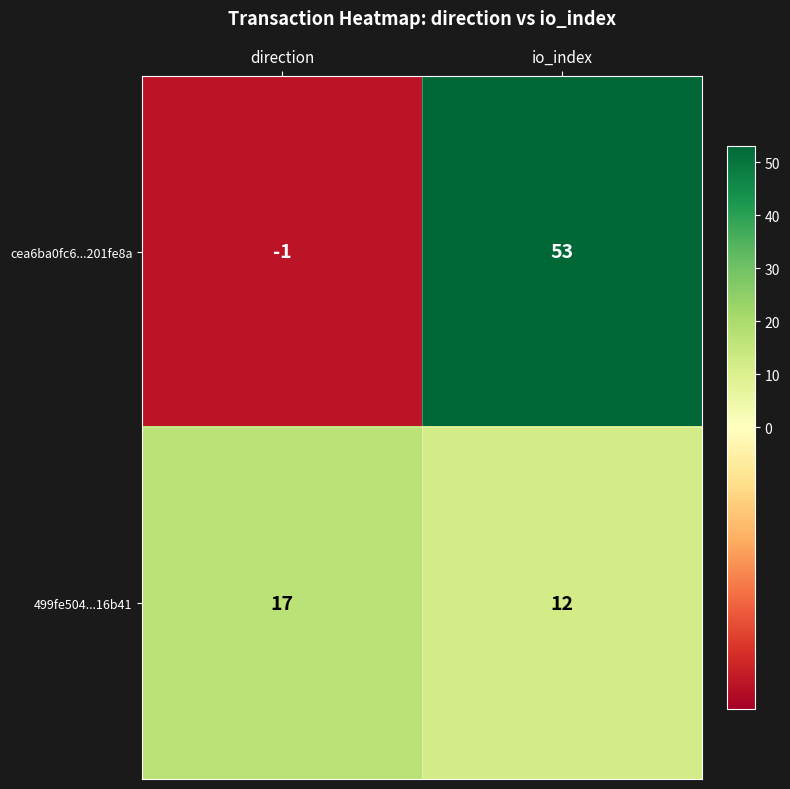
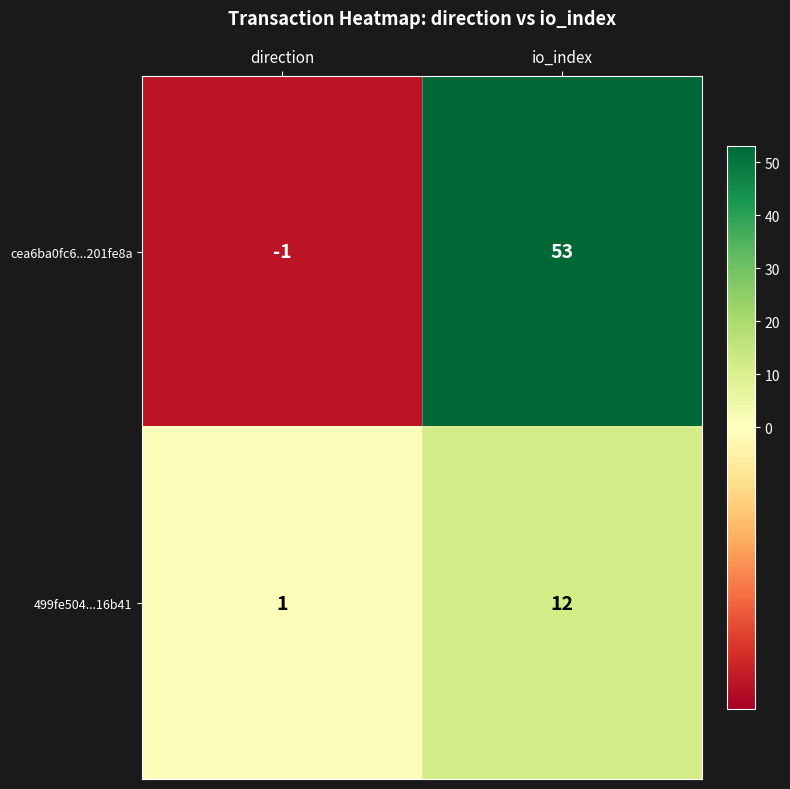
  {
    "cea6ba0fc6...201fe8a": {
      "direction": -1,
      "io_index": 53
    },
    "499fe504...16b41": {
-     "direction": 17,
+     "direction": 1,
      "io_index": 12
    }
  }
